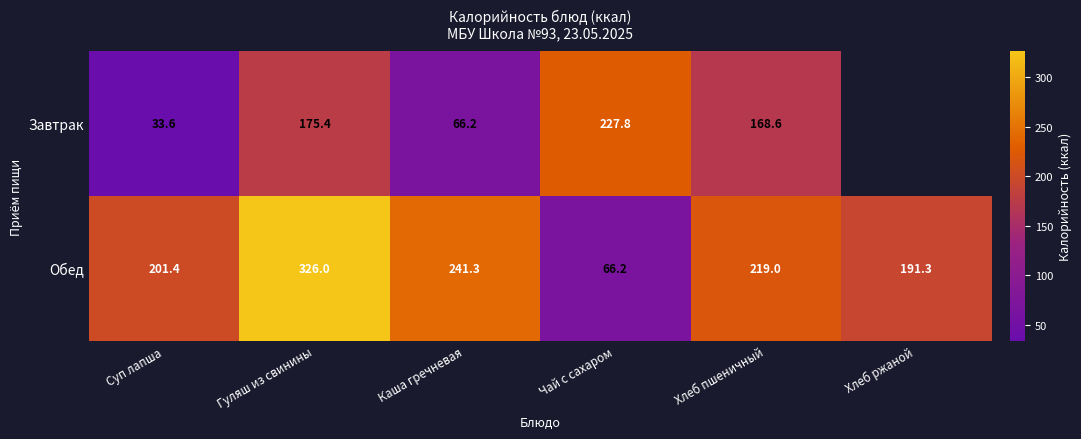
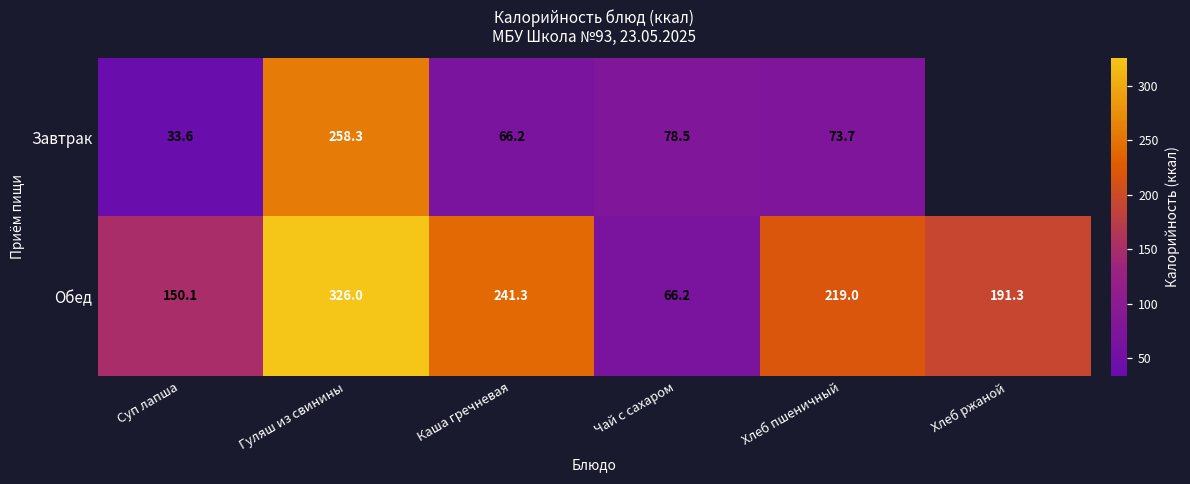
  {
    "Завтрак": {
      "Суп лапша": 33.6,
-     "Гуляш из свинины": 175.4,
+     "Гуляш из свинины": 258.3,
      "Каша гречневая": 66.2,
-     "Чай с сахаром": 227.8,
-     "Хлеб пшеничный": 168.6
+     "Чай с сахаром": 78.5,
+     "Хлеб пшеничный": 73.7
    },
    "Обед": {
-     "Суп лапша": 201.4,
+     "Суп лапша": 150.1,
      "Гуляш из свинины": 326.0,
      "Каша гречневая": 241.3,
      "Чай с сахаром": 66.2,
      "Хлеб пшеничный": 219.0,
      "Хлеб ржаной": 191.3
    }
  }
